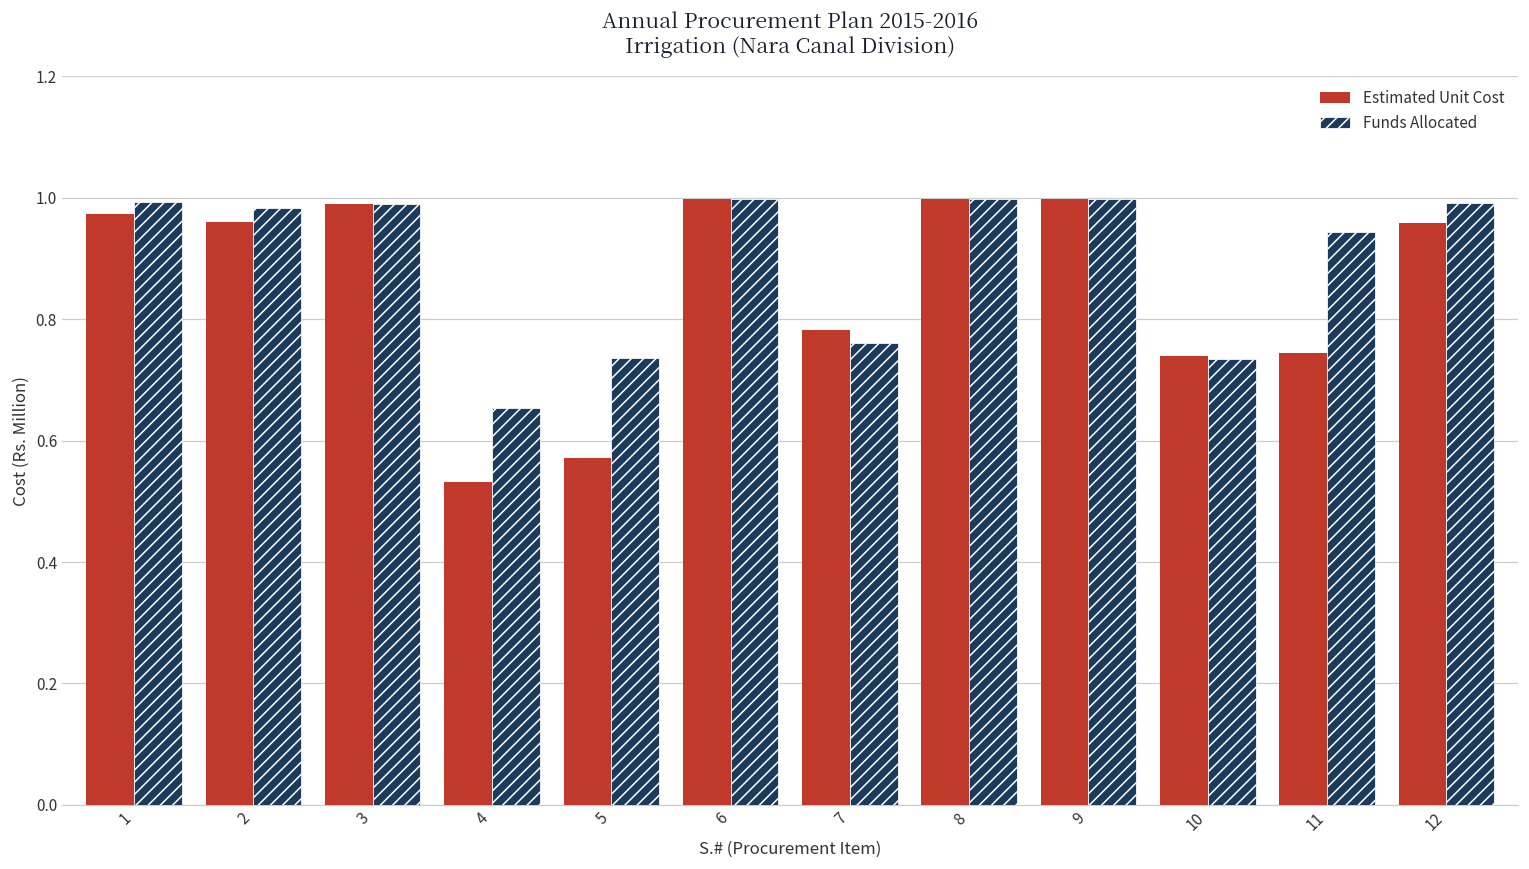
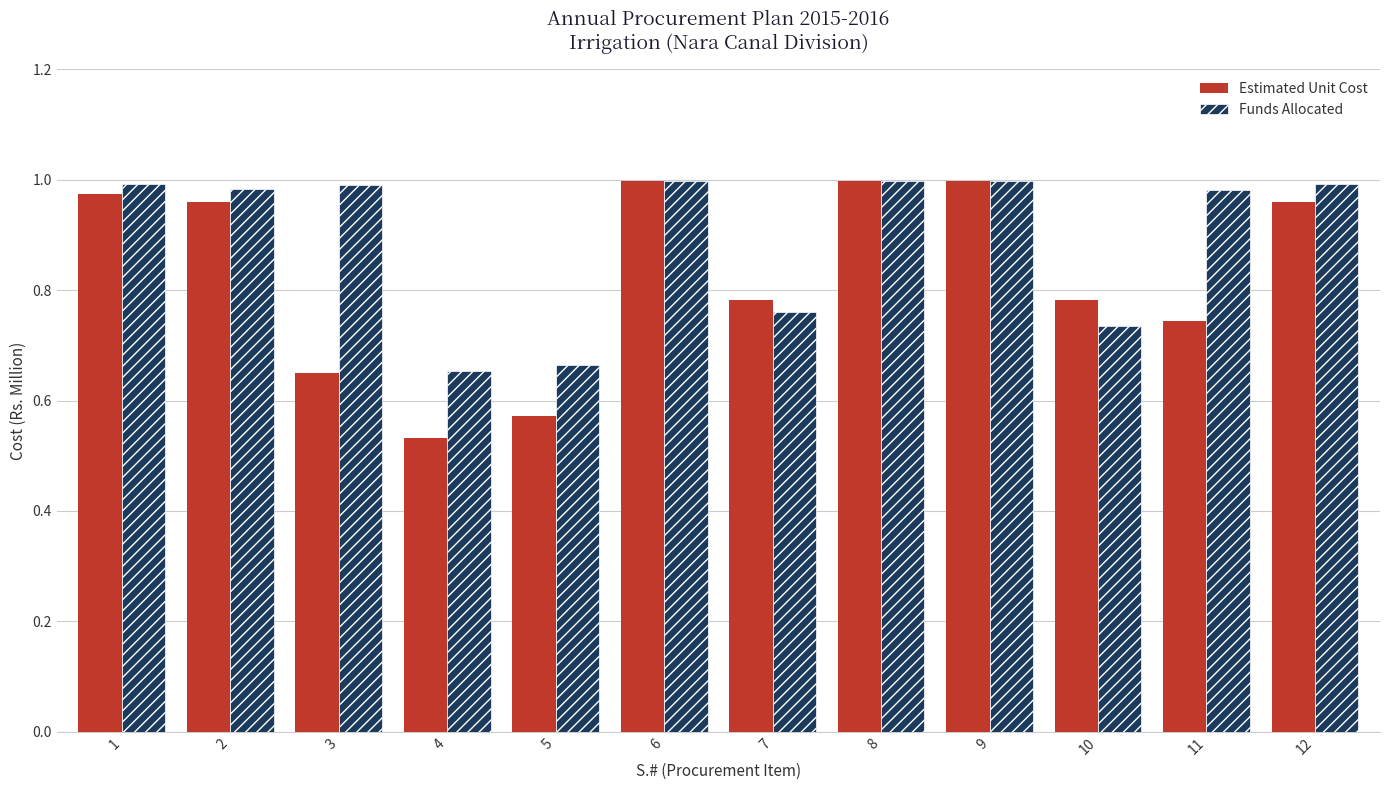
  {
    "Estimated Unit Cost": {
      "1": 0.97,
      "2": 0.96,
-     "3": 0.99,
+     "3": 0.65,
      "4": 0.53,
      "5": 0.57,
      "6": 1.00,
      "7": 0.78,
      "8": 1.00,
      "9": 1.00,
-     "10": 0.74,
+     "10": 0.78,
      "11": 0.75,
      "12": 0.96
    },
    "Funds Allocated": {
      "1": 0.99,
      "2": 0.98,
      "3": 0.99,
      "4": 0.65,
-     "5": 0.74,
+     "5": 0.67,
      "6": 1.00,
      "7": 0.76,
      "8": 1.00,
      "9": 1.00,
      "10": 0.74,
-     "11": 0.94,
+     "11": 0.98,
      "12": 0.99
    }
  }
